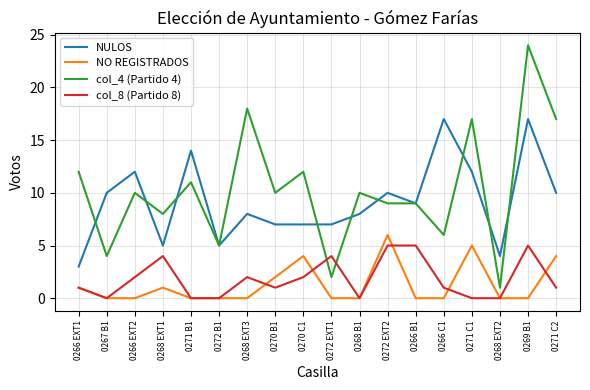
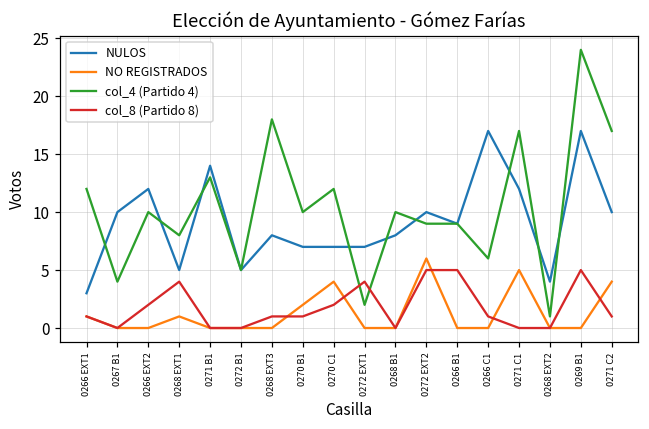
  {
    "NULOS": {
      "0266 EXT1": 3,
      "0267 B1": 10,
      "0266 EXT2": 12,
      "0268 EXT1": 5,
      "0271 B1": 14,
      "0268 EXT3": 8,
      "0270 B1": 7,
      "0270 C1": 7,
      "0272 EXT1": 7,
      "0268 B1": 8,
      "0272 EXT2": 10,
      "0266 C1": 17,
      "0271 C1": 12,
      "0268 EXT2": 4,
      "0269 B1": 17,
      "0271 C2": 10
    },
    "NO REGISTRADOS": {
      "0266 EXT2": 0,
      "0268 EXT1": 1,
      "0268 EXT3": 0,
      "0270 B1": 2,
      "0270 C1": 4,
      "0272 EXT1": 0,
      "0272 EXT2": 6,
      "0266 B1": 0,
      "0266 C1": 0,
      "0271 C1": 5,
      "0269 B1": 0,
      "0271 C2": 4
    },
    "col_4 (Partido 4)": {
      "0266 EXT1": 12,
      "0267 B1": 4,
      "0266 EXT2": 10,
      "0268 EXT1": 8,
-     "0271 B1": 11,
+     "0271 B1": 13,
      "0268 EXT3": 18,
      "0270 B1": 10,
      "0270 C1": 12,
      "0272 EXT1": 2,
      "0268 B1": 10,
      "0272 EXT2": 9,
      "0266 C1": 6,
      "0271 C1": 17,
      "0268 EXT2": 1,
      "0269 B1": 24,
      "0271 C2": 17
    },
    "col_8 (Partido 8)": {
      "0266 EXT2": 2,
      "0268 EXT1": 4,
-     "0268 EXT3": 2,
+     "0268 EXT3": 1,
      "0270 B1": 1,
      "0270 C1": 2,
      "0272 EXT1": 4,
      "0272 EXT2": 5,
      "0266 B1": 5,
      "0266 C1": 1,
      "0271 C1": 0,
      "0269 B1": 5,
      "0271 C2": 1
    }
  }
